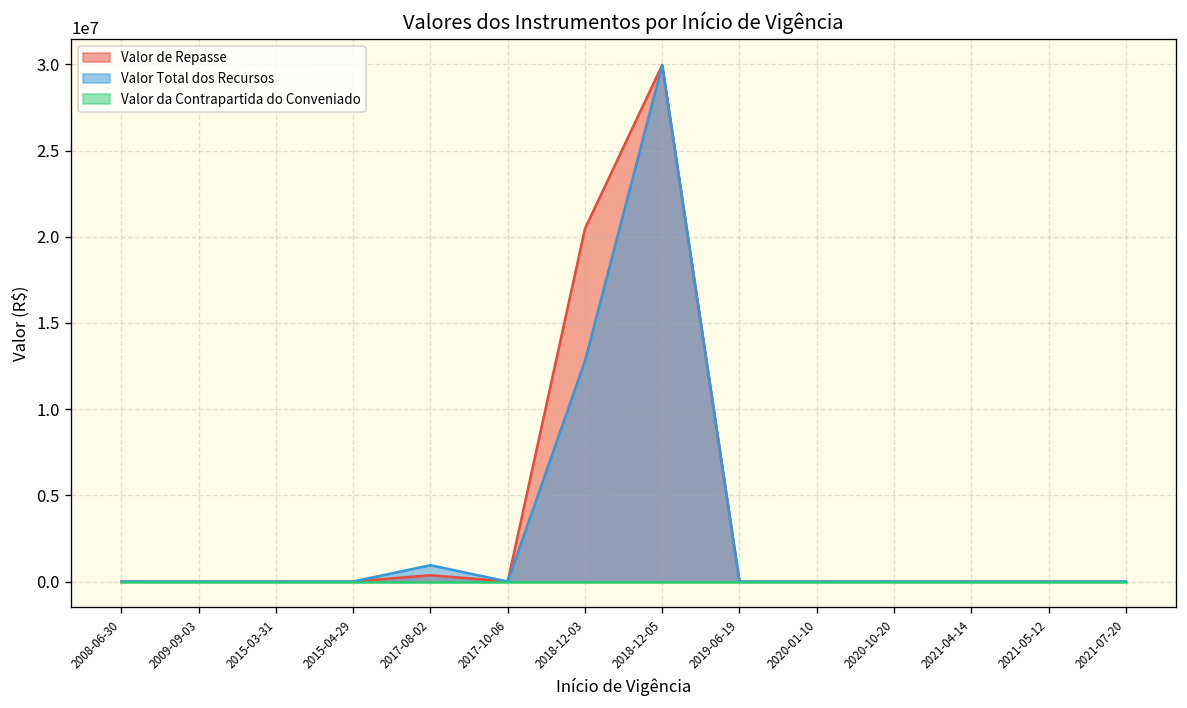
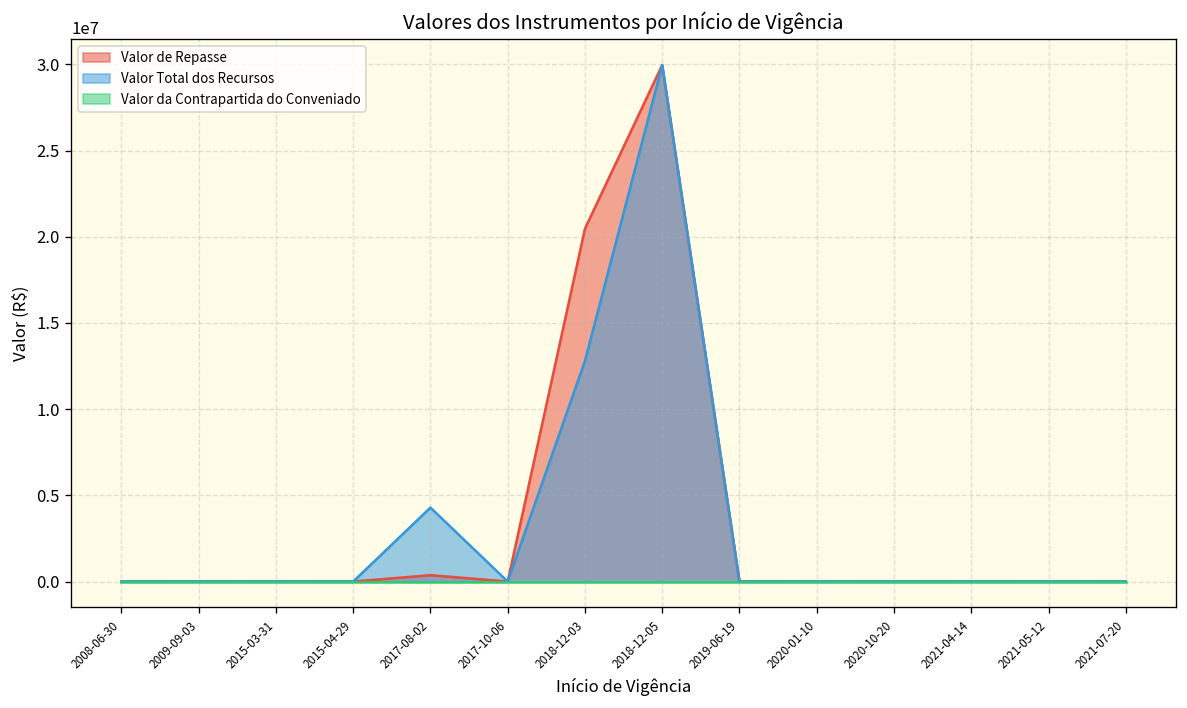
  {
    "Valor de Repasse": {
      "2017-08-02": 400000,
      "2018-12-03": 20500000
    },
    "Valor Total dos Recursos": {
-     "2017-08-02": 900000,
+     "2017-08-02": 4300000,
      "2018-12-03": 12800000
    },
    "Valor da Contrapartida do Conveniado": {
      "2017-08-02": 0,
      "2018-12-03": 0,
      "2018-12-05": 0
    }
  }
